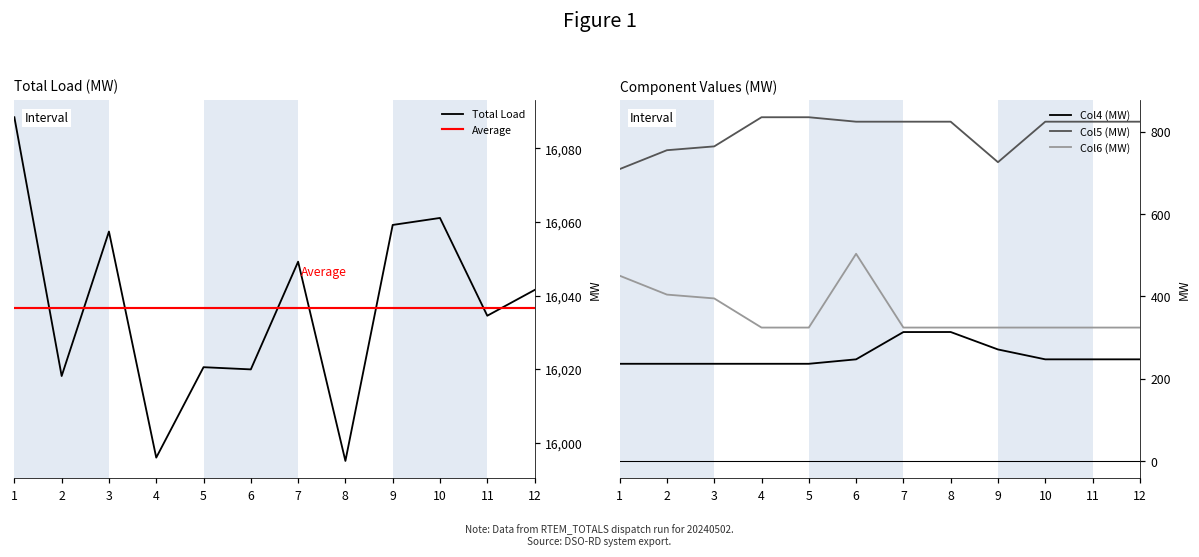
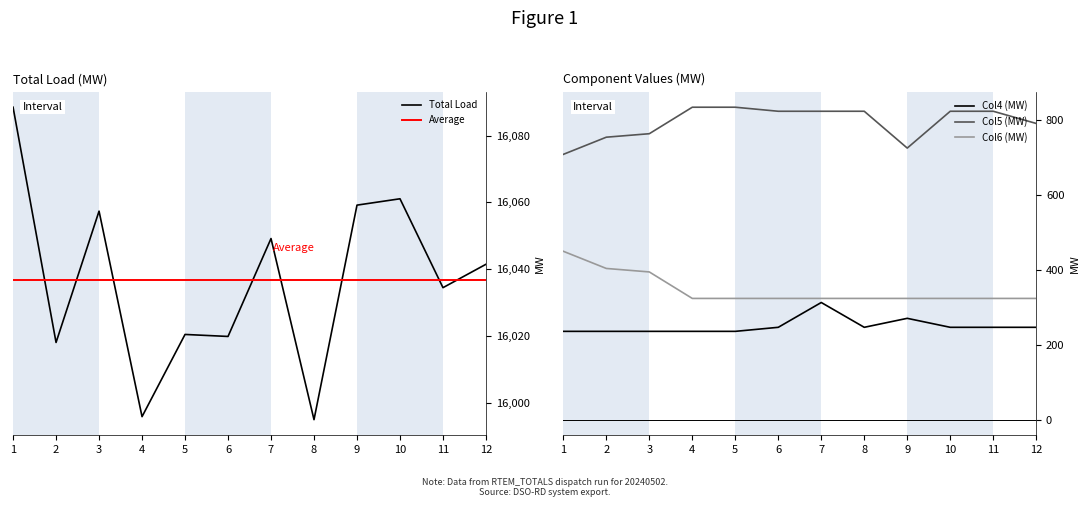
  {
    "Total Load (MW)": {
      "1": "16,089",
      "2": "16,018",
      "3": "16,057",
      "4": "15,996",
      "5": "16,021",
      "6": "16,020",
      "7": "16,049",
      "8": "15,995",
      "9": "16,059",
      "10": "16,061",
      "11": "16,035",
      "12": "16,042"
    },
    "Component Values (MW)": {
      "Col4 (MW)": {
        "1": "240",
        "2": "240",
        "3": "240",
        "4": "240",
        "5": "240",
        "6": "250",
        "7": "310",
-       "8": "310",
+       "8": "250",
        "9": "270",
        "10": "250",
        "11": "250",
        "12": "250"
      },
      "Col5 (MW)": {
        "1": "710",
        "2": "750",
        "3": "760",
        "4": "840",
        "5": "840",
        "6": "820",
        "7": "820",
        "8": "820",
        "9": "730",
        "10": "820",
        "11": "820",
-       "12": "820"
+       "12": "790"
      },
      "Col6 (MW)": {
        "1": "450",
        "2": "400",
        "3": "390",
        "4": "320",
        "5": "320",
-       "6": "500",
+       "6": "320",
        "7": "320",
        "8": "320",
        "9": "320",
        "10": "320",
        "11": "320",
        "12": "320"
      }
    }
  }
